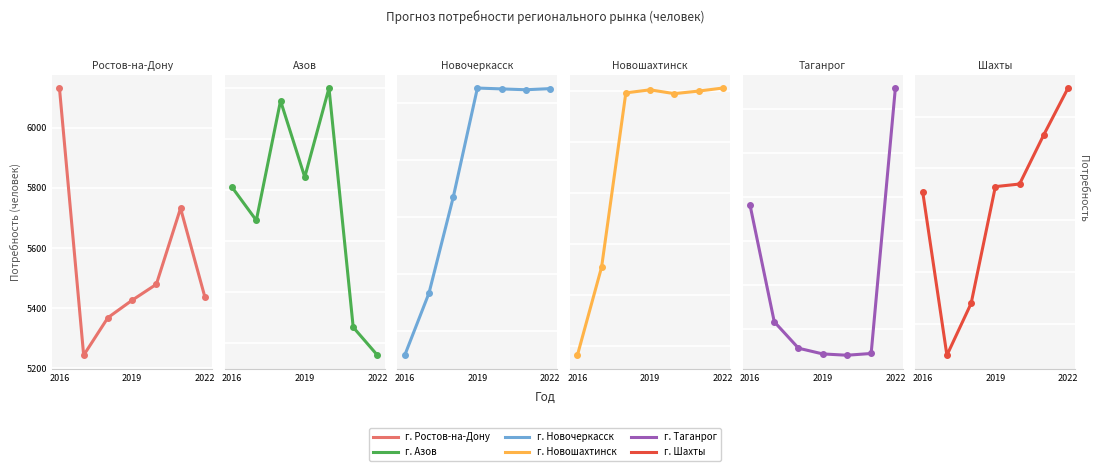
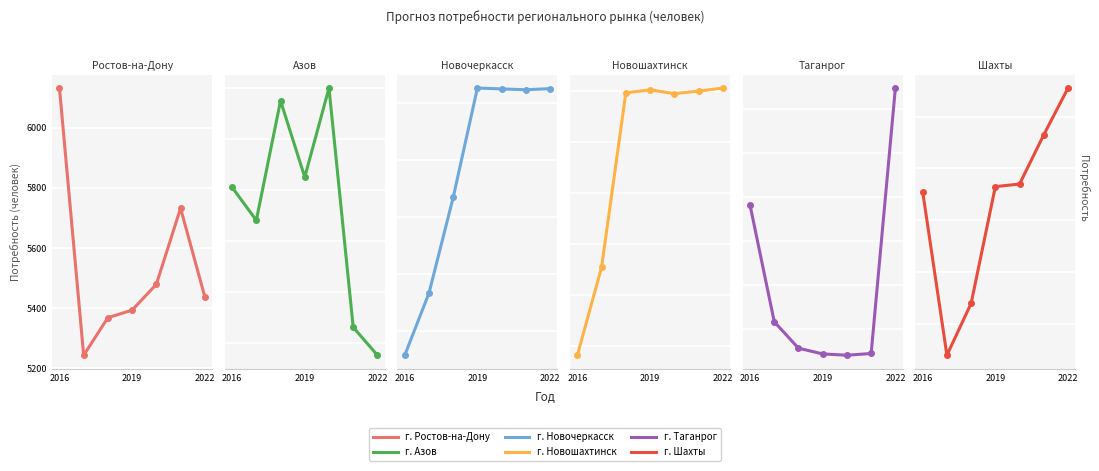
  {
    "Ростов-на-Дону": {
      "2016": 6130,
-     "2019": 5430,
+     "2019": 5390,
      "2022": 5440
    }
  }
